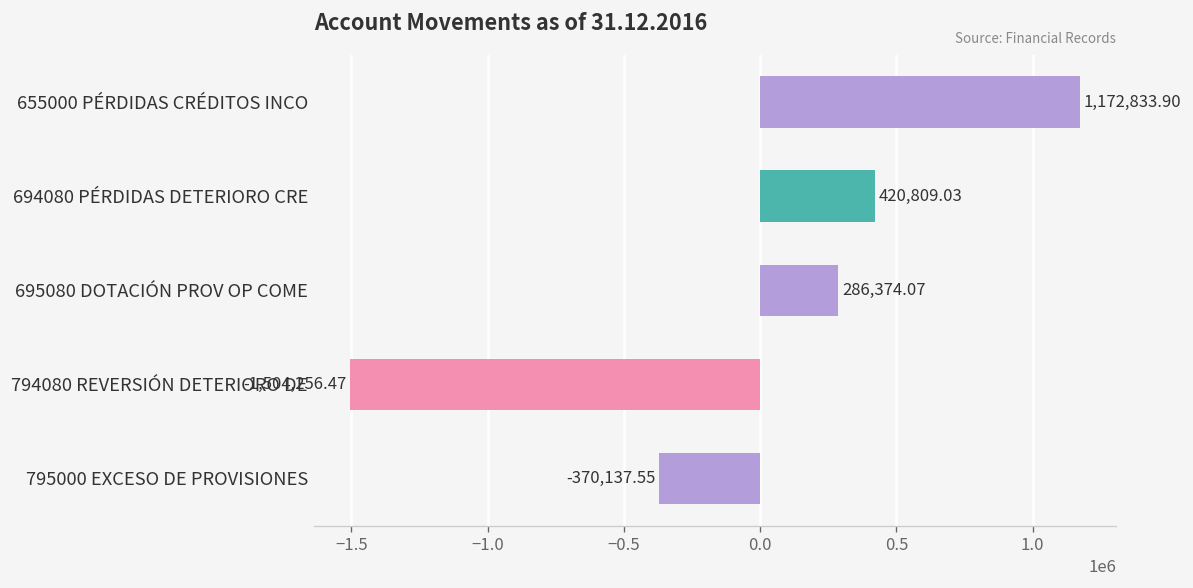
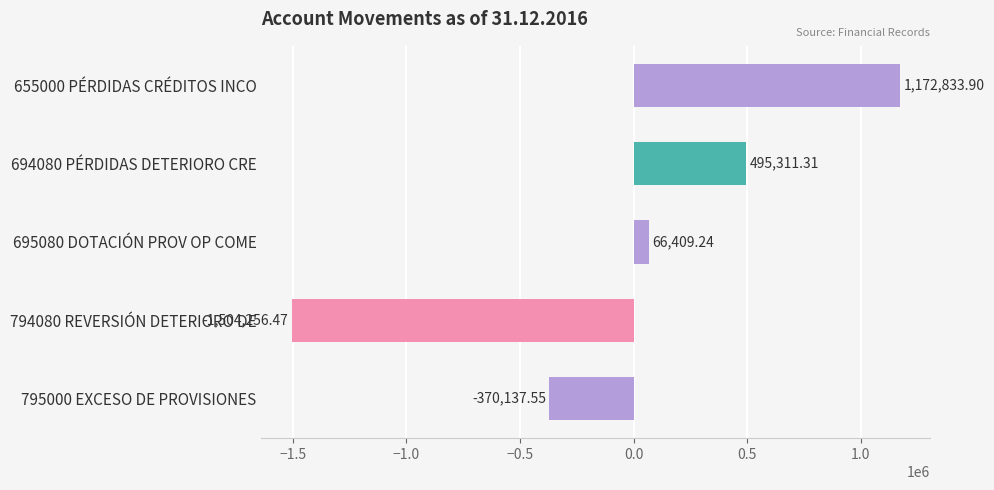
  {
    "655000 PÉRDIDAS CRÉDITOS INCO": "1,172,833.90",
-   "694080 PÉRDIDAS DETERIORO CRE": "420,809.03",
-   "695080 DOTACIÓN PROV OP COME": "286,374.07",
+   "694080 PÉRDIDAS DETERIORO CRE": "495,311.31",
+   "695080 DOTACIÓN PROV OP COME": "66,409.24",
    "794080 REVERSIÓN DETERIORO DE": "-1,504,256.47",
    "795000 EXCESO DE PROVISIONES": "-370,137.55"
  }
